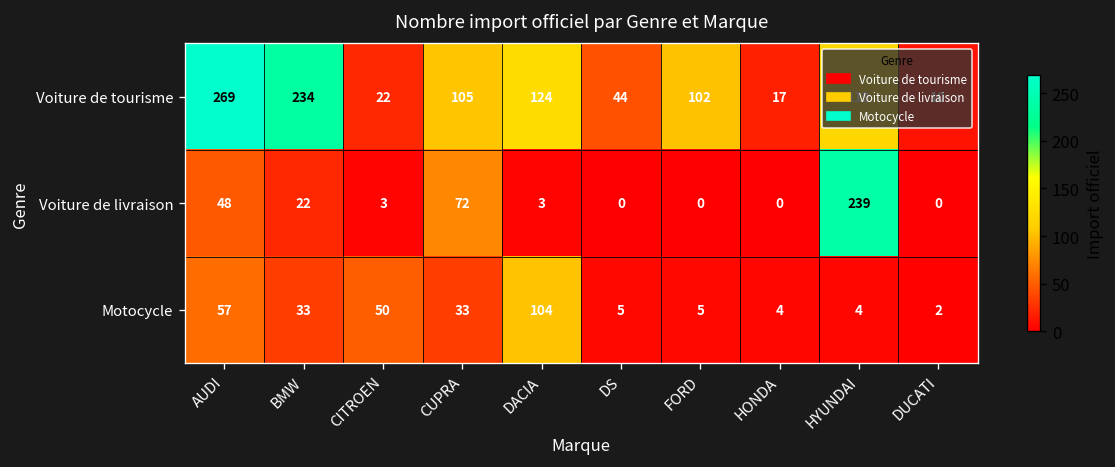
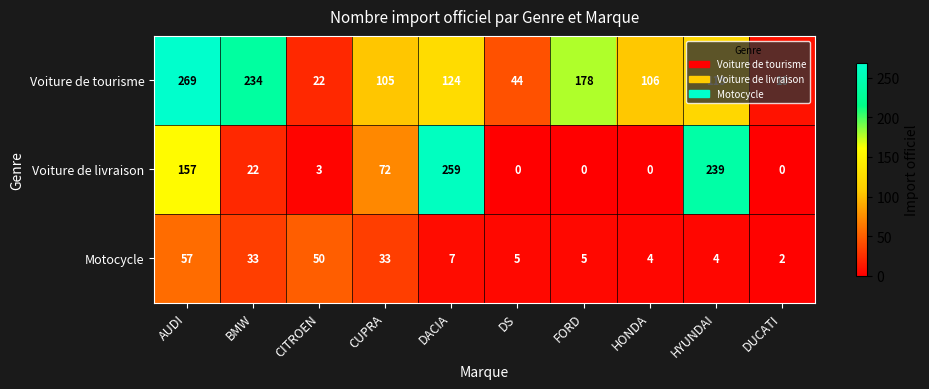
  {
    "Voiture de tourisme": {
      "AUDI": 269,
      "BMW": 234,
      "CITROEN": 22,
      "CUPRA": 105,
      "DACIA": 124,
      "DS": 44,
-     "FORD": 102,
-     "HONDA": 17
+     "FORD": 178,
+     "HONDA": 106
    },
    "Voiture de livraison": {
-     "AUDI": 48,
+     "AUDI": 157,
      "BMW": 22,
      "CITROEN": 3,
      "CUPRA": 72,
-     "DACIA": 3,
+     "DACIA": 259,
      "DS": 0,
      "FORD": 0,
      "HONDA": 0,
      "HYUNDAI": 239,
      "DUCATI": 0
    },
    "Motocycle": {
      "AUDI": 57,
      "BMW": 33,
      "CITROEN": 50,
      "CUPRA": 33,
-     "DACIA": 104,
+     "DACIA": 7,
      "DS": 5,
      "FORD": 5,
      "HONDA": 4,
      "HYUNDAI": 4,
      "DUCATI": 2
    }
  }
